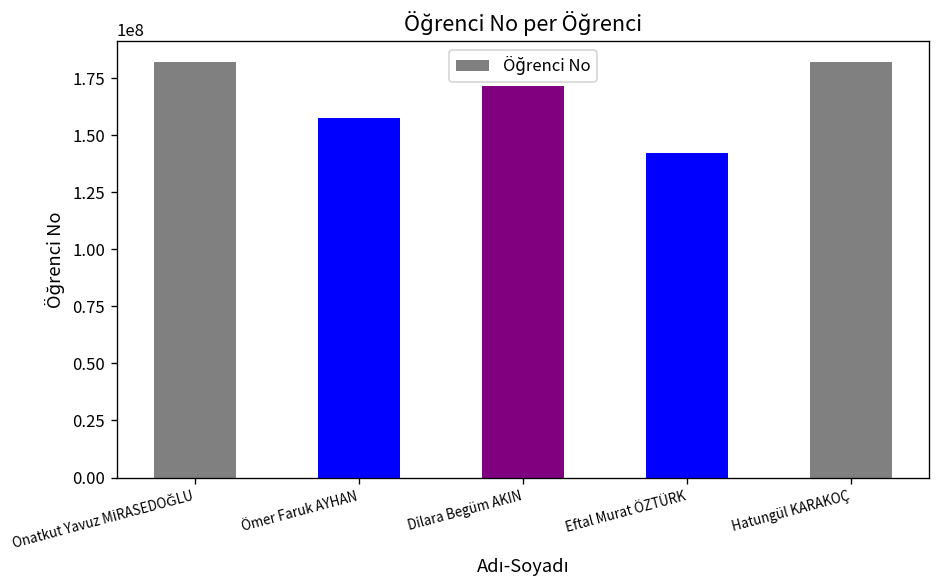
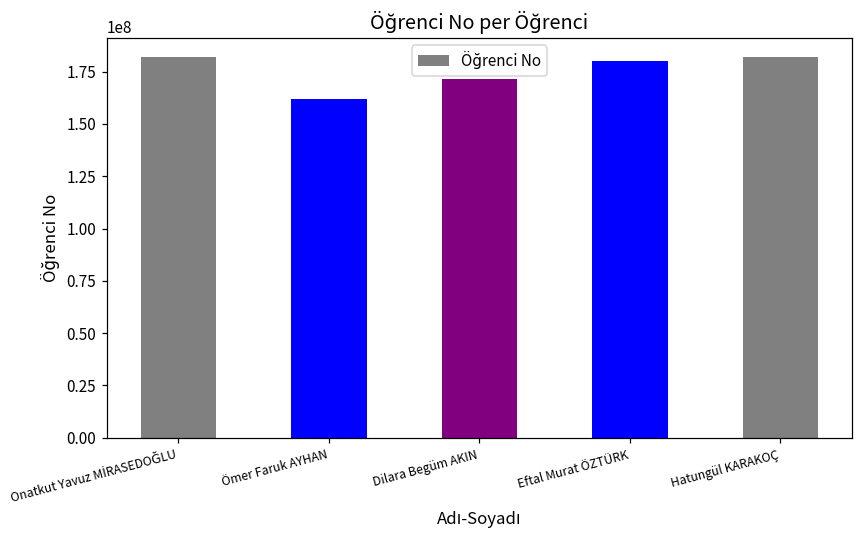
  {
    "Onatkut Yavuz MİRASEDOĞLU": 182000000,
-   "Ömer Faruk AYHAN": 158000000,
+   "Ömer Faruk AYHAN": 162000000,
    "Dilara Begüm AKIN": 171000000,
-   "Eftal Murat ÖZTÜRK": 142000000,
+   "Eftal Murat ÖZTÜRK": 180000000,
    "Hatungül KARAKOÇ": 182000000
  }
